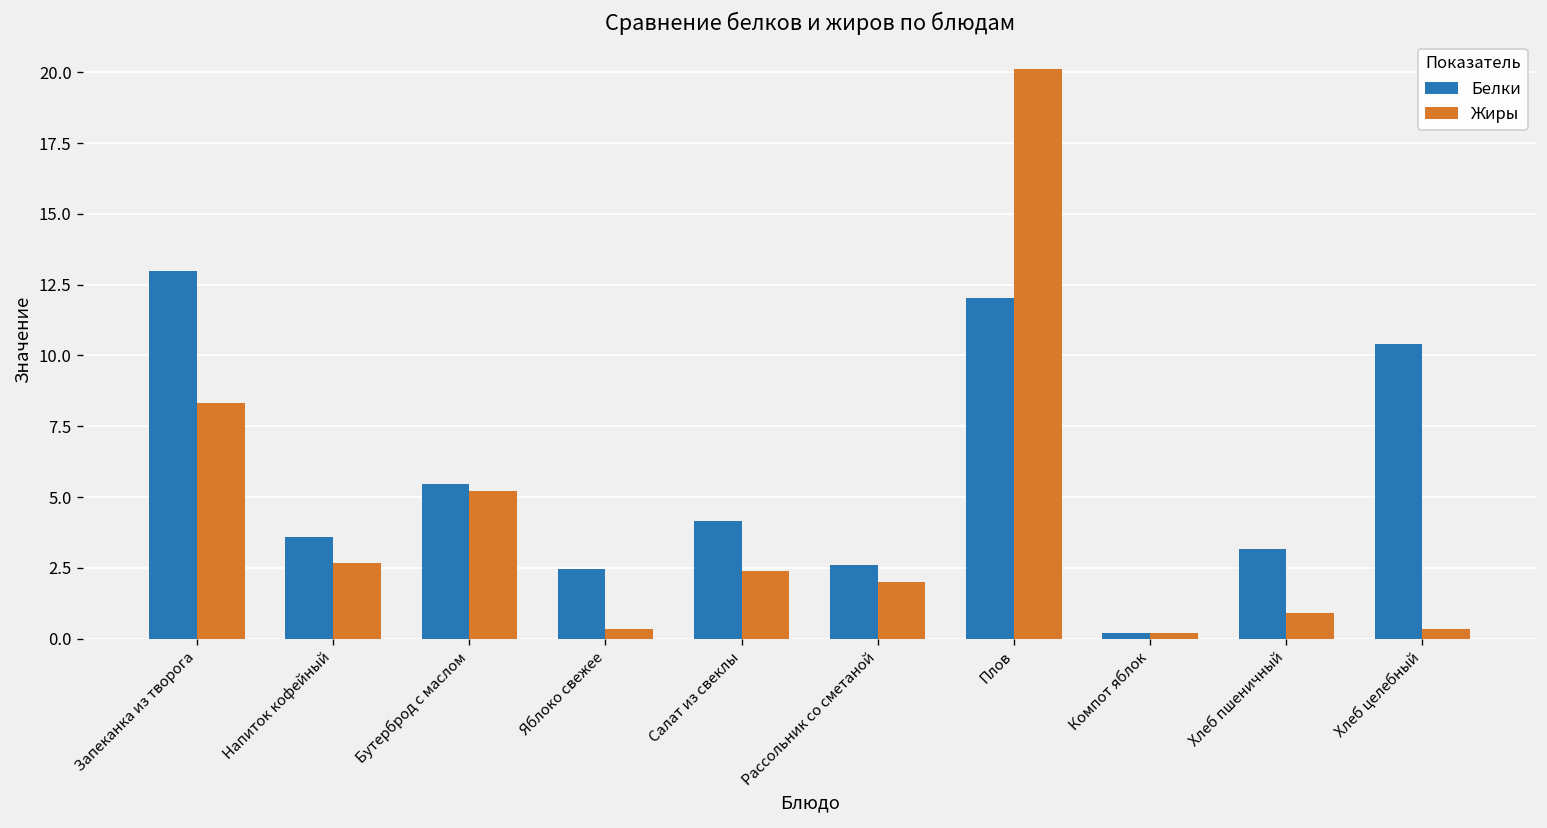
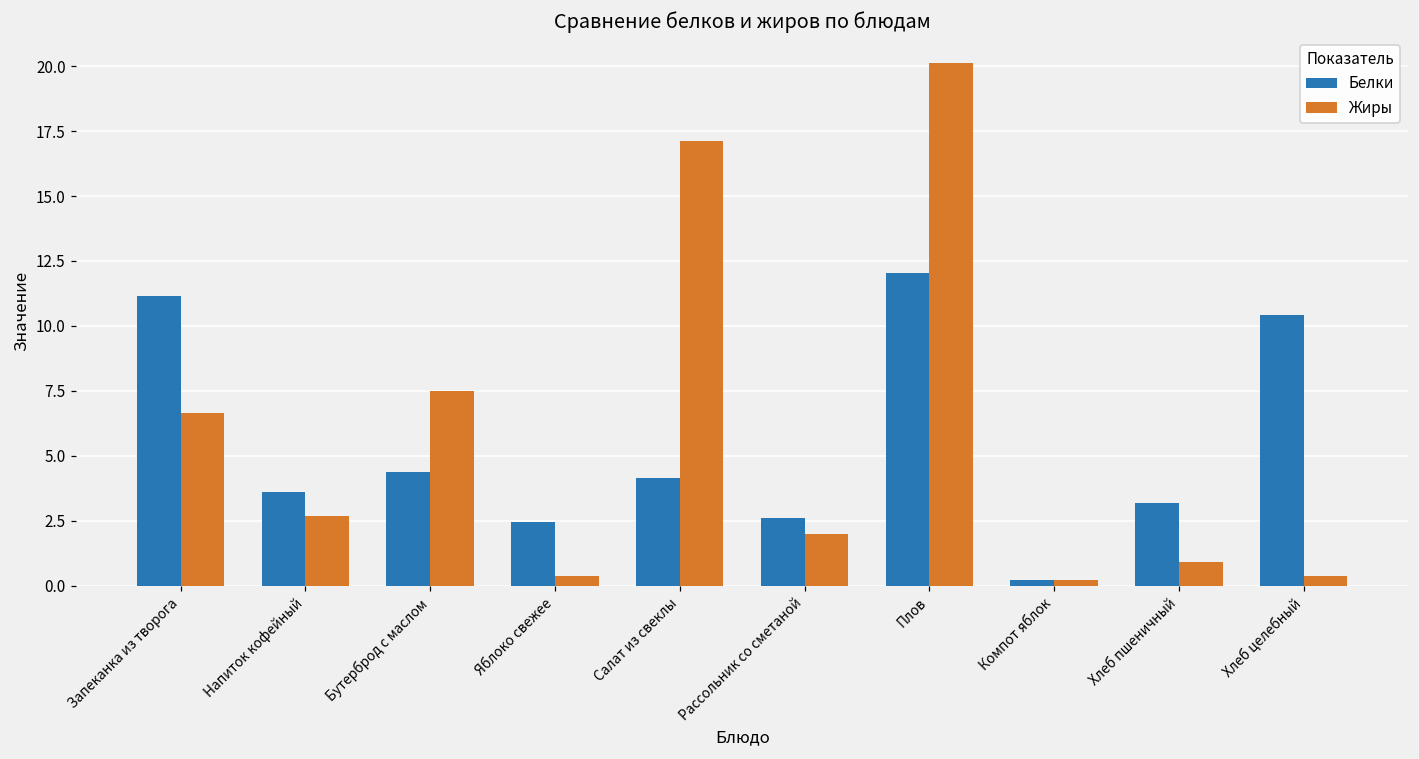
  {
    "Белки": {
-     "Запеканка из творога": 13.0,
+     "Запеканка из творога": 11.2,
      "Напиток кофейный": 3.6,
-     "Бутерброд с маслом": 5.5,
+     "Бутерброд с маслом": 4.4,
      "Яблоко свежее": 2.5,
      "Салат из свеклы": 4.1,
      "Рассольник со сметаной": 2.6,
      "Плов": 12.0,
      "Компот яблок": 0.2,
      "Хлеб пшеничный": 3.2,
      "Хлеб целебный": 10.4
    },
    "Жиры": {
-     "Запеканка из творога": 8.3,
+     "Запеканка из творога": 6.7,
      "Напиток кофейный": 2.7,
-     "Бутерброд с маслом": 5.2,
+     "Бутерброд с маслом": 7.5,
      "Яблоко свежее": 0.4,
-     "Салат из свеклы": 2.4,
+     "Салат из свеклы": 17.1,
      "Рассольник со сметаной": 2.0,
      "Плов": 20.1,
      "Компот яблок": 0.2,
      "Хлеб пшеничный": 0.9,
      "Хлеб целебный": 0.4
    }
  }
